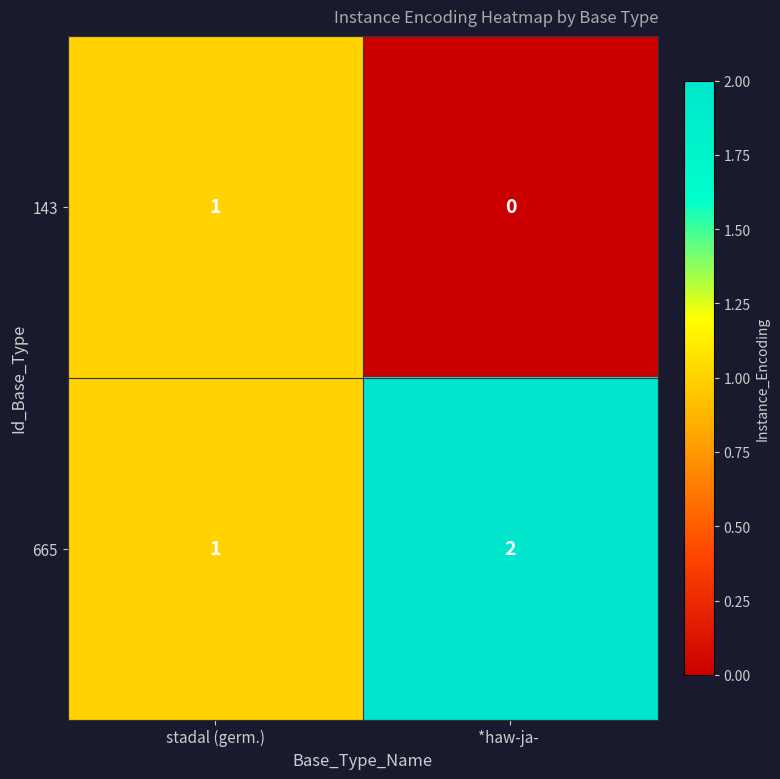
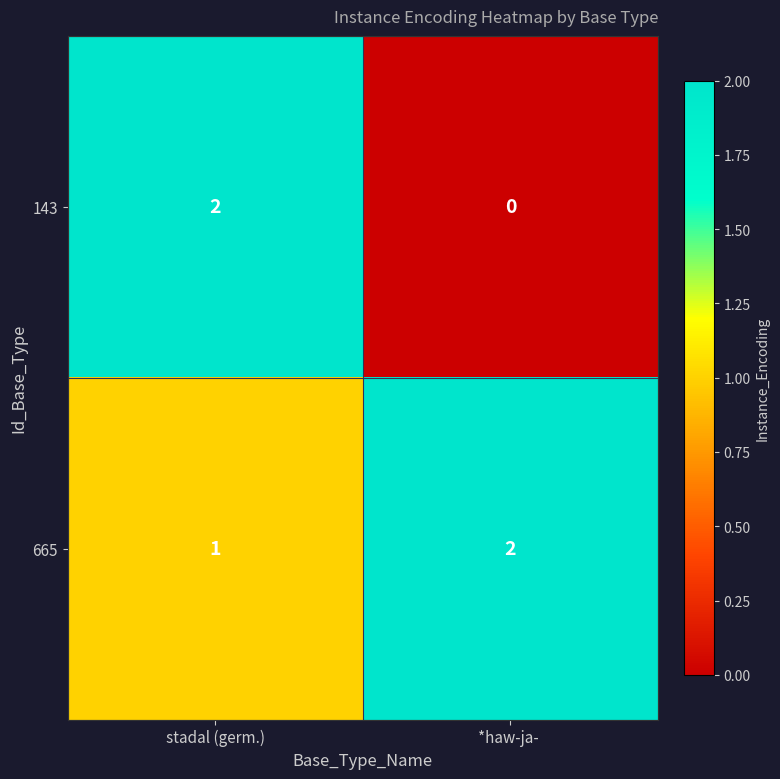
  {
    "143": {
-     "stadal (germ.)": 1,
+     "stadal (germ.)": 2,
      "*haw-ja-": 0
    },
    "665": {
      "stadal (germ.)": 1,
      "*haw-ja-": 2
    }
  }
